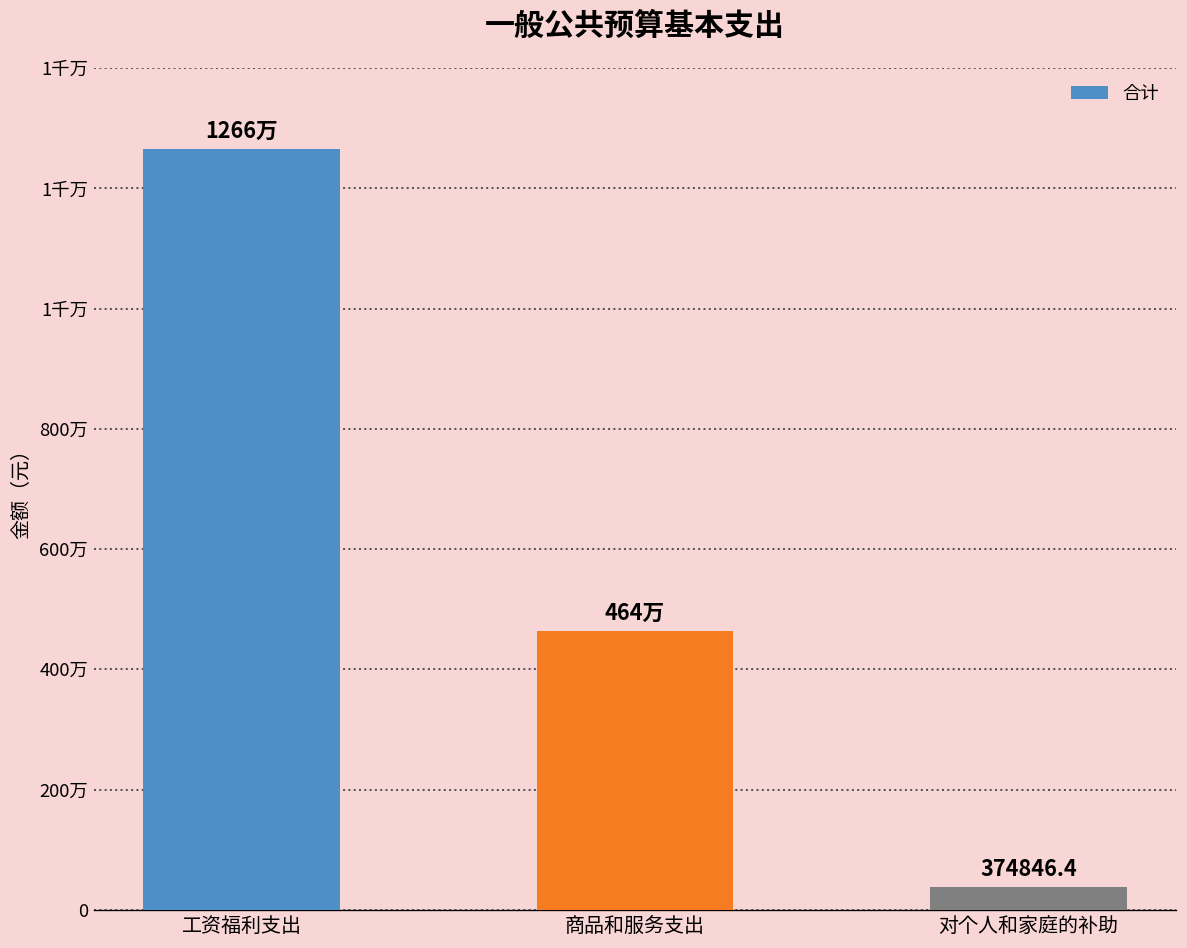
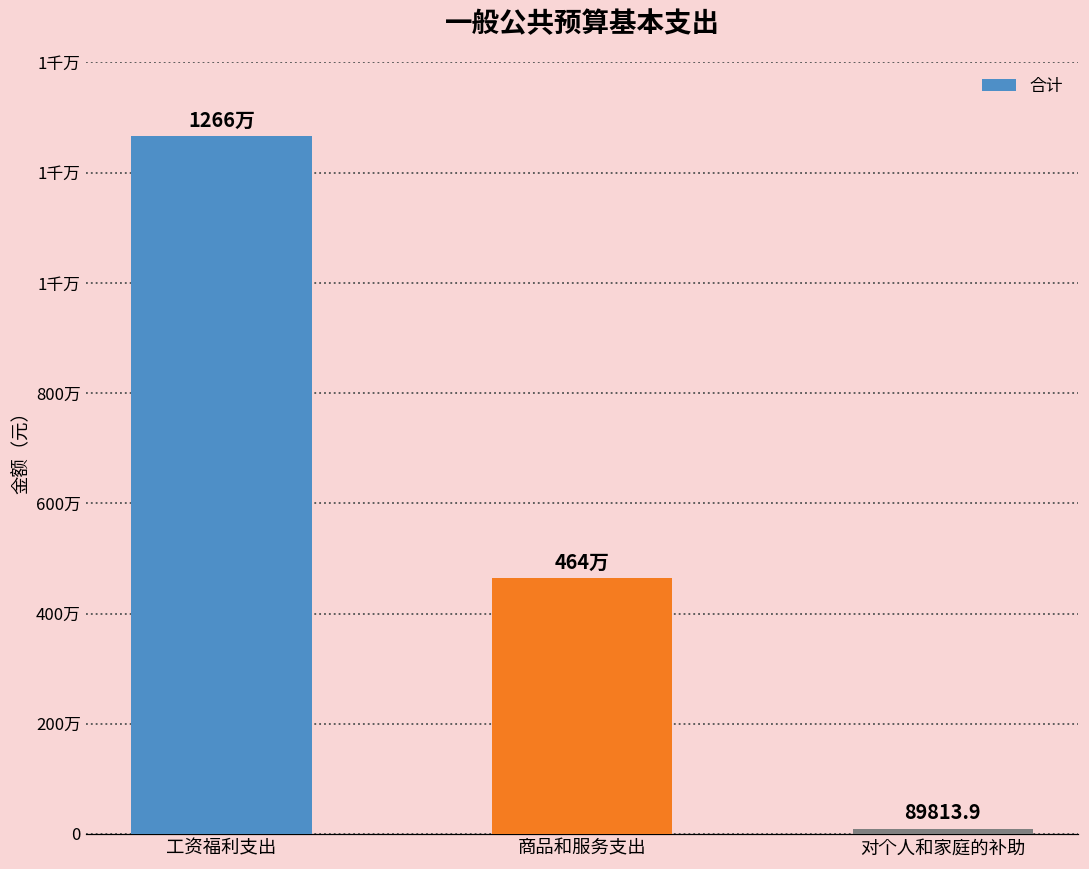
  {
-   "对个人和家庭的补助": 374846.4
+   "对个人和家庭的补助": 89813.9
  }
